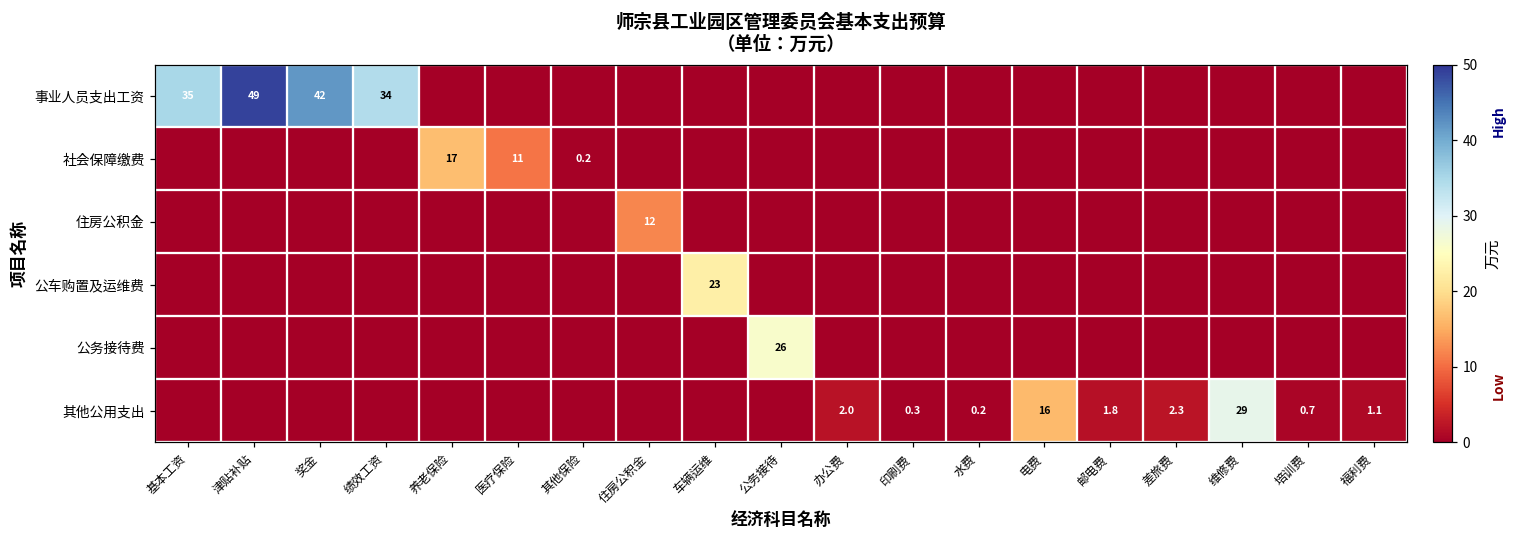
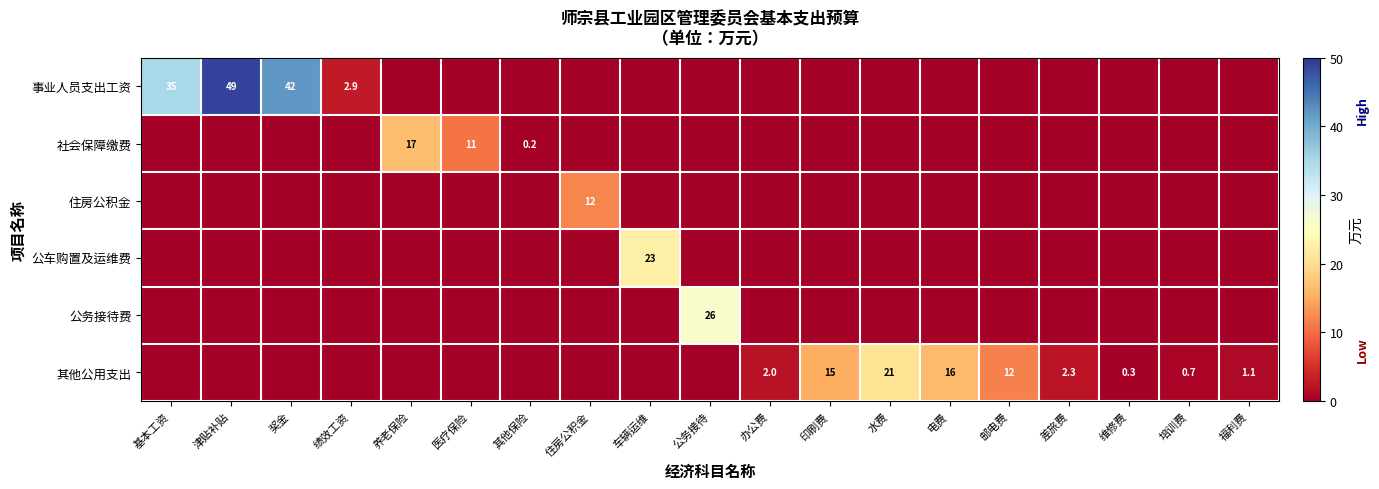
  {
    "事业人员支出工资": {
      "基本工资": 35,
      "津贴补贴": 49,
      "奖金": 42,
-     "绩效工资": 34
+     "绩效工资": 2.9
    },
    "社会保障缴费": {
      "养老保险": 17,
      "医疗保险": 11,
      "其他保险": 0.2
    },
    "住房公积金": {
      "住房公积金": 12
    },
    "公车购置及运维费": {
      "车辆运维": 23
    },
    "公务接待费": {
      "公务接待": 26
    },
    "其他公用支出": {
      "办公费": 2.0,
-     "印刷费": 0.3,
-     "水费": 0.2,
+     "印刷费": 15,
+     "水费": 21,
      "电费": 16,
-     "邮电费": 1.8,
+     "邮电费": 12,
      "差旅费": 2.3,
-     "维修费": 29,
+     "维修费": 0.3,
      "培训费": 0.7,
      "福利费": 1.1
    }
  }
